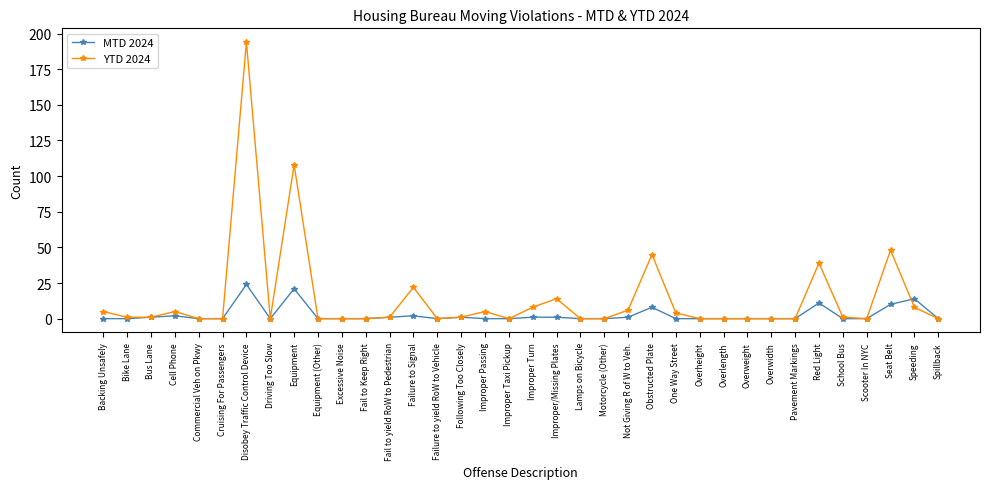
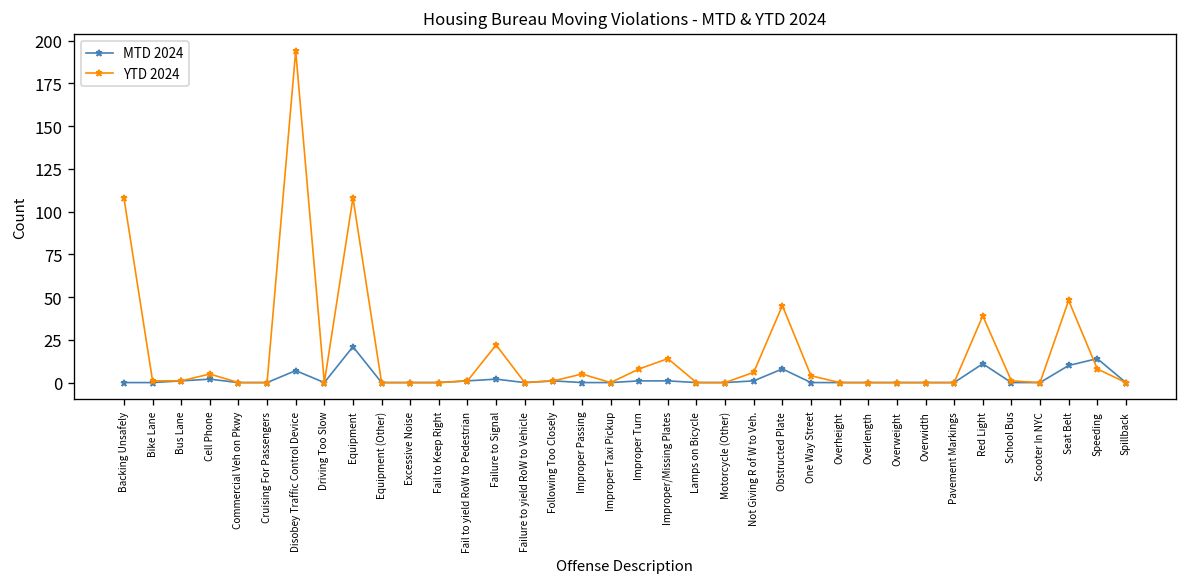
  {
    "MTD 2024": {
      "Backing Unsafely": 0,
      "Cell Phone": 2,
-     "Disobey Traffic Control Device": 24,
+     "Disobey Traffic Control Device": 7,
      "Equipment": 21,
      "Failure to Signal": 2,
      "Improper Passing": 0,
      "Improper Turn": 1,
      "Improper/Missing Plates": 1,
      "Not Giving R of W to Veh.": 1,
      "Obstructed Plate": 8,
      "One Way Street": 0,
      "Red Light": 11,
      "Seat Belt": 10,
      "Speeding": 14
    },
    "YTD 2024": {
-     "Backing Unsafely": 5,
+     "Backing Unsafely": 108,
      "Cell Phone": 5,
      "Disobey Traffic Control Device": 194,
      "Equipment": 108,
      "Failure to Signal": 22,
      "Improper Passing": 5,
      "Improper Turn": 8,
      "Improper/Missing Plates": 14,
      "Not Giving R of W to Veh.": 6,
      "Obstructed Plate": 45,
      "One Way Street": 4,
      "Red Light": 39,
      "Seat Belt": 48,
      "Speeding": 8
    }
  }
